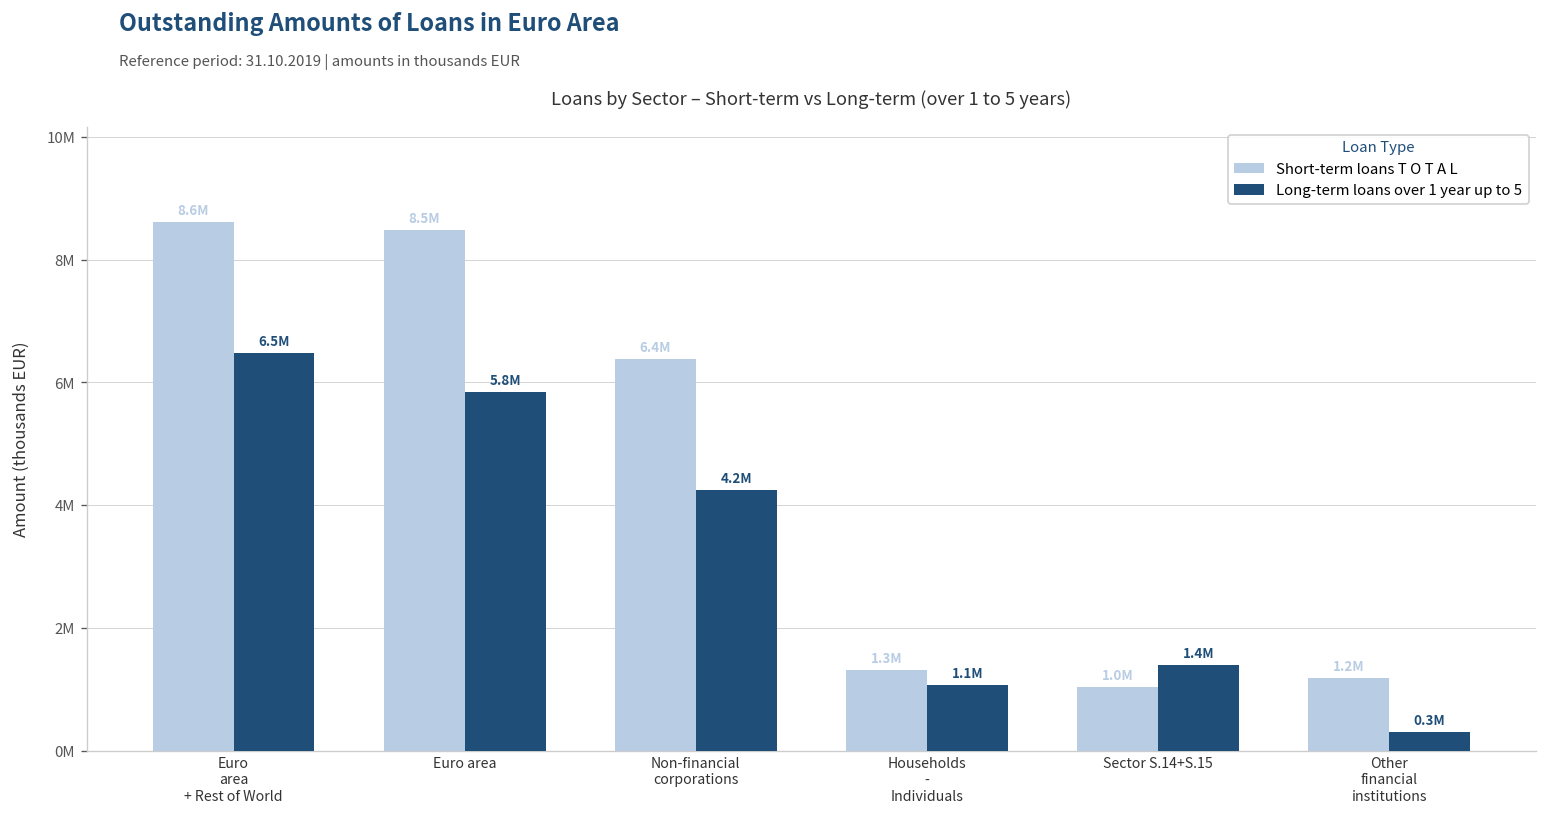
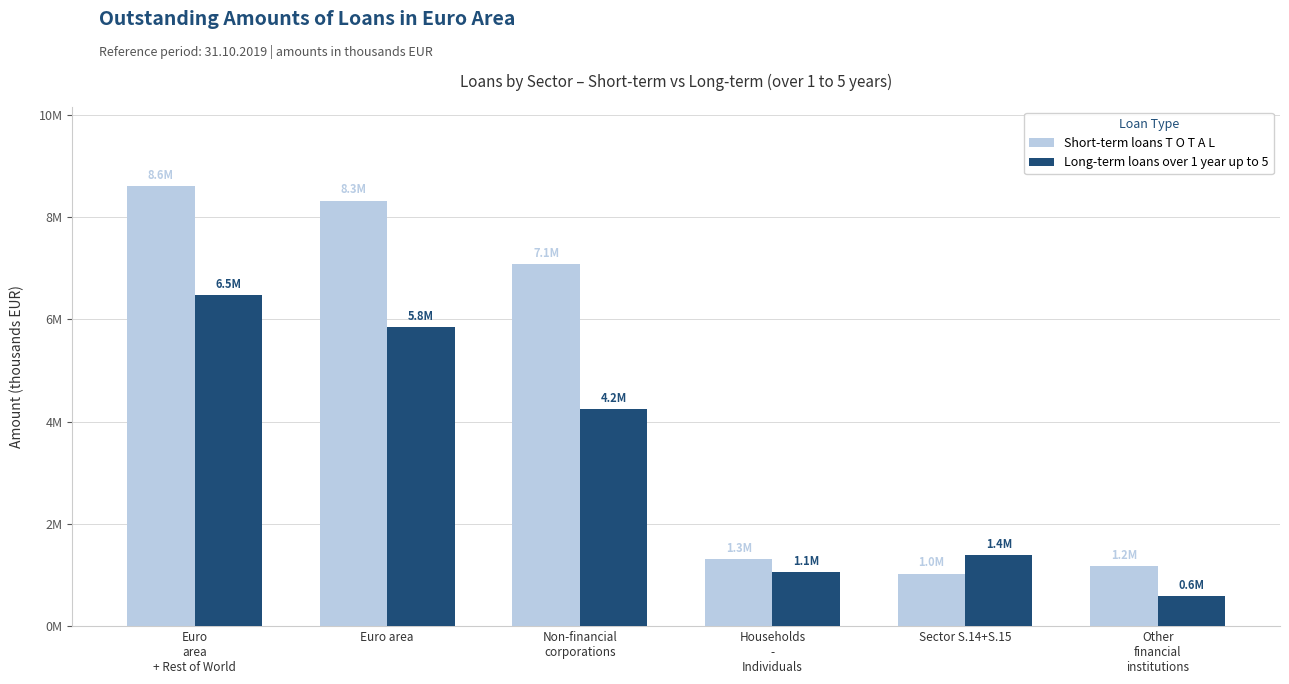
  {
    "Short-term loans T O T A L": {
      "Euro area + Rest of World": "8.6M",
-     "Euro area": "8.5M",
-     "Non-financial corporations": "6.4M",
+     "Euro area": "8.3M",
+     "Non-financial corporations": "7.1M",
      "Households - Individuals": "1.3M",
      "Sector S.14+S.15": "1.0M",
      "Other financial institutions": "1.2M"
    },
    "Long-term loans over 1 year up to 5": {
      "Euro area + Rest of World": "6.5M",
      "Euro area": "5.8M",
      "Non-financial corporations": "4.2M",
      "Households - Individuals": "1.1M",
      "Sector S.14+S.15": "1.4M",
-     "Other financial institutions": "0.3M"
+     "Other financial institutions": "0.6M"
    }
  }
